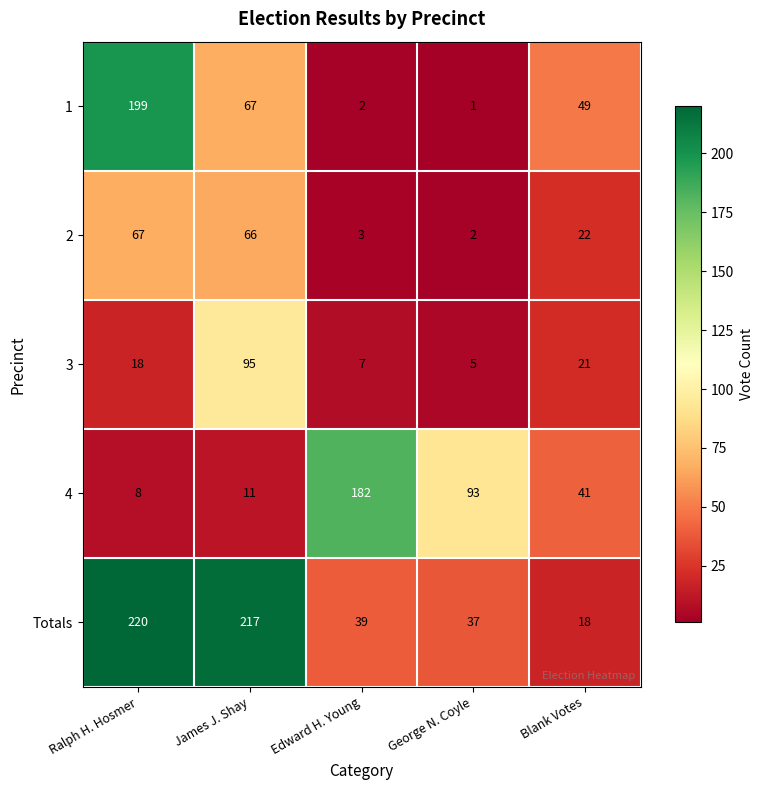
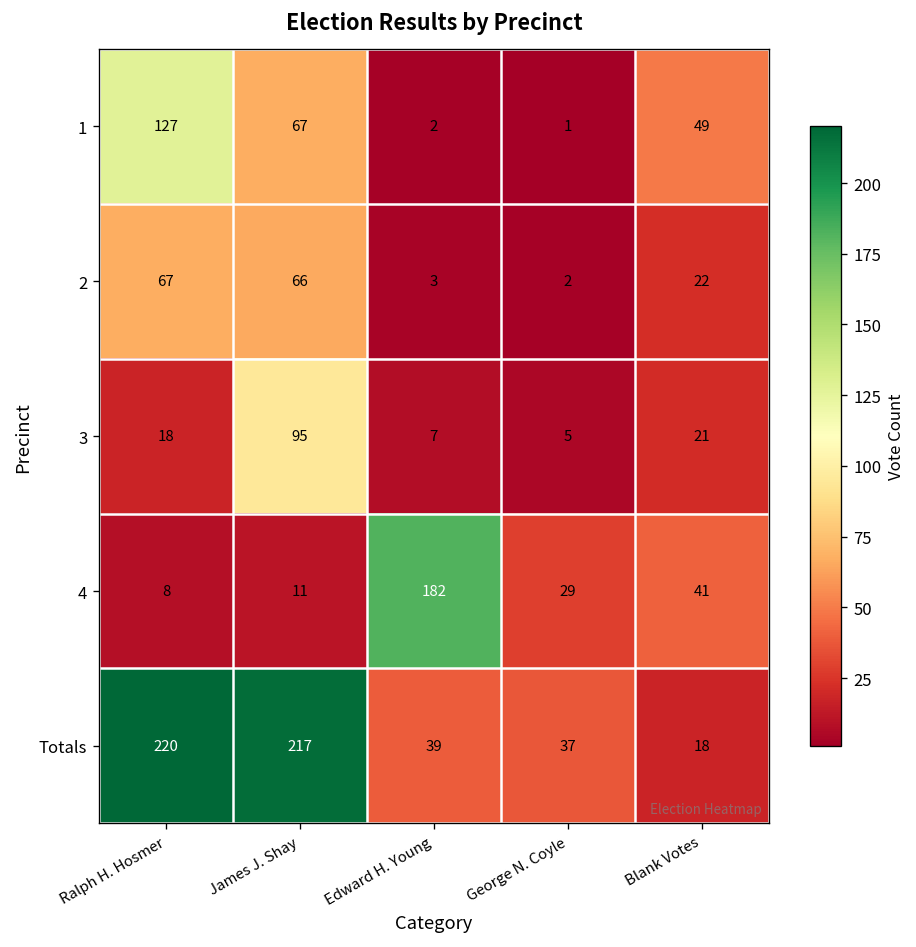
  {
    "1": {
-     "Ralph H. Hosmer": 199,
+     "Ralph H. Hosmer": 127,
      "James J. Shay": 67,
      "Edward H. Young": 2,
      "George N. Coyle": 1,
      "Blank Votes": 49
    },
    "2": {
      "Ralph H. Hosmer": 67,
      "James J. Shay": 66,
      "Edward H. Young": 3,
      "George N. Coyle": 2,
      "Blank Votes": 22
    },
    "3": {
      "Ralph H. Hosmer": 18,
      "James J. Shay": 95,
      "Edward H. Young": 7,
      "George N. Coyle": 5,
      "Blank Votes": 21
    },
    "4": {
      "Ralph H. Hosmer": 8,
      "James J. Shay": 11,
      "Edward H. Young": 182,
-     "George N. Coyle": 93,
+     "George N. Coyle": 29,
      "Blank Votes": 41
    },
    "Totals": {
      "Ralph H. Hosmer": 220,
      "James J. Shay": 217,
      "Edward H. Young": 39,
      "George N. Coyle": 37
    }
  }
